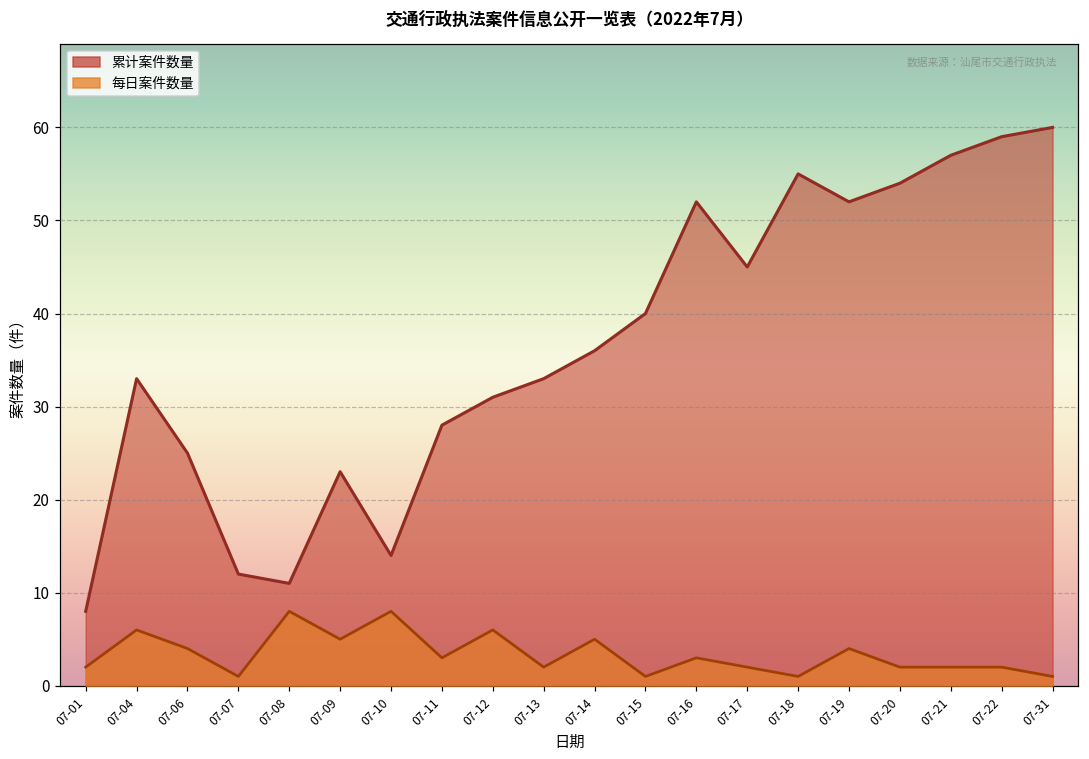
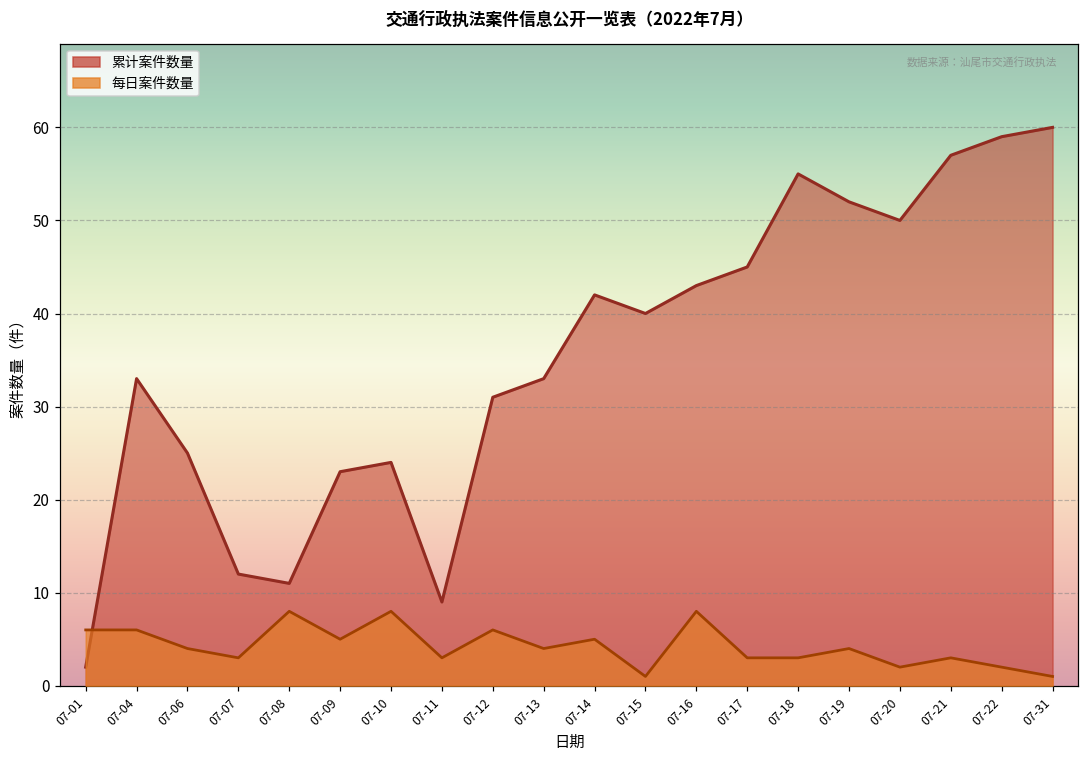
  {
    "累计案件数量": {
-     "07-01": 8,
+     "07-01": 2,
      "07-04": 33,
      "07-06": 25,
      "07-07": 12,
      "07-08": 11,
      "07-09": 23,
-     "07-10": 14,
-     "07-11": 28,
+     "07-10": 24,
+     "07-11": 9,
      "07-12": 31,
      "07-13": 33,
-     "07-14": 36,
+     "07-14": 42,
      "07-15": 40,
-     "07-16": 52,
+     "07-16": 43,
      "07-17": 45,
      "07-18": 55,
      "07-19": 52,
-     "07-20": 54,
+     "07-20": 50,
      "07-21": 57,
      "07-22": 59,
      "07-31": 60
    },
    "每日案件数量": {
-     "07-01": 2,
+     "07-01": 6,
      "07-04": 6,
      "07-06": 4,
-     "07-07": 1,
+     "07-07": 3,
      "07-08": 8,
      "07-09": 5,
      "07-10": 8,
      "07-11": 3,
      "07-12": 6,
-     "07-13": 2,
+     "07-13": 4,
      "07-14": 5,
      "07-15": 1,
-     "07-16": 3,
-     "07-17": 2,
-     "07-18": 1,
+     "07-16": 8,
+     "07-17": 3,
+     "07-18": 3,
      "07-19": 4,
      "07-20": 2,
-     "07-21": 2,
+     "07-21": 3,
      "07-22": 2,
      "07-31": 1
    }
  }
